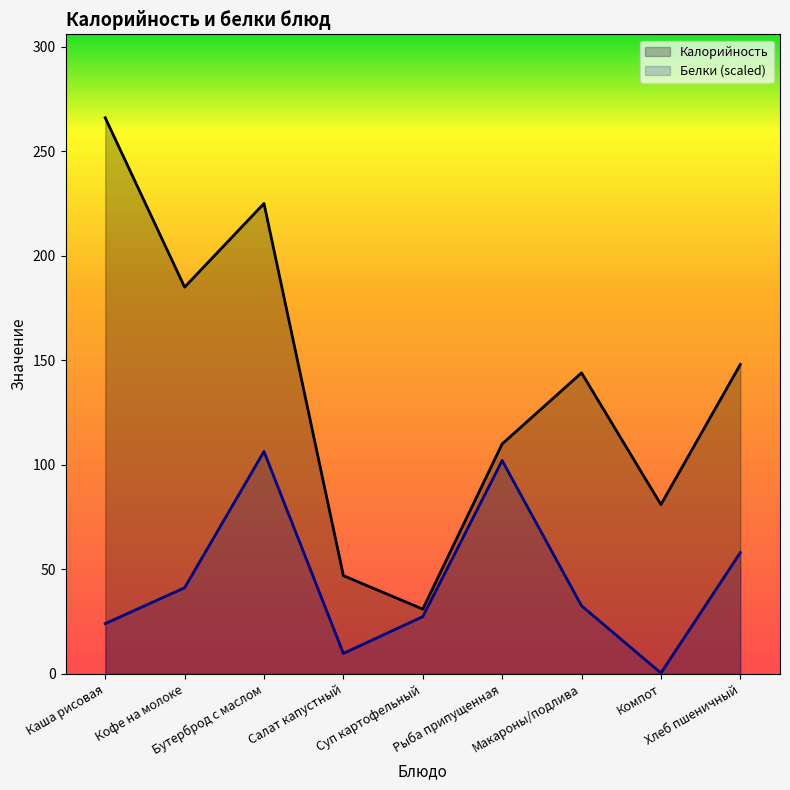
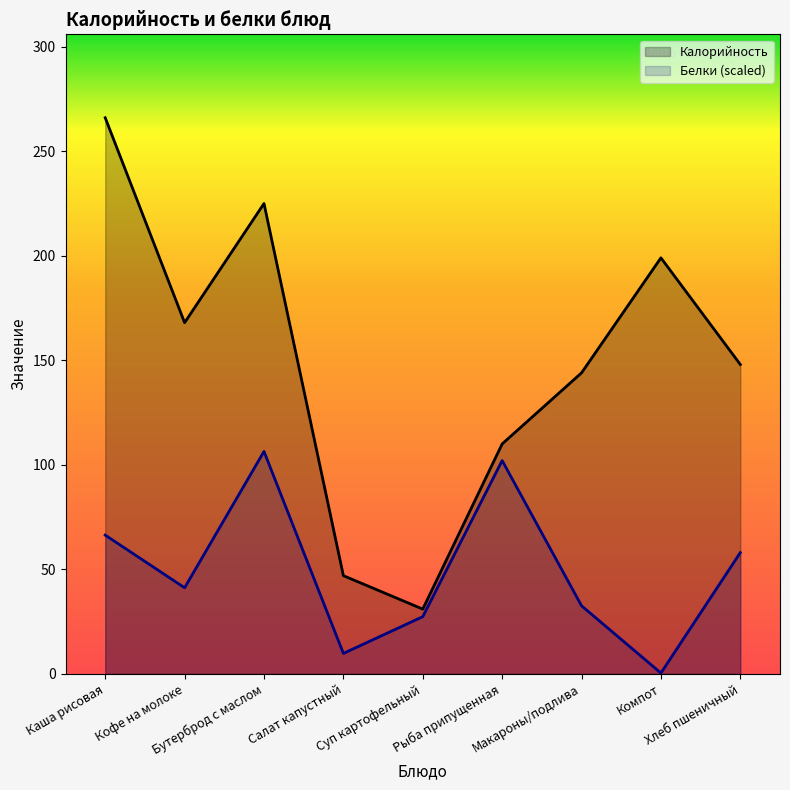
  {
    "Калорийность": {
      "Каша рисовая": 266,
-     "Кофе на молоке": 185,
+     "Кофе на молоке": 168,
      "Бутерброд с маслом": 225,
      "Салат капустный": 47,
      "Суп картофельный": 31,
      "Рыба припущенная": 110,
      "Макароны/подлива": 144,
-     "Компот": 81,
+     "Компот": 199,
      "Хлеб пшеничный": 148
    },
    "Белки (scaled)": {
-     "Каша рисовая": 24,
+     "Каша рисовая": 66,
      "Кофе на молоке": 41,
      "Бутерброд с маслом": 106,
      "Салат капустный": 10,
      "Суп картофельный": 27,
      "Рыба припущенная": 102,
      "Макароны/подлива": 33,
      "Компот": 0,
      "Хлеб пшеничный": 58
    }
  }
